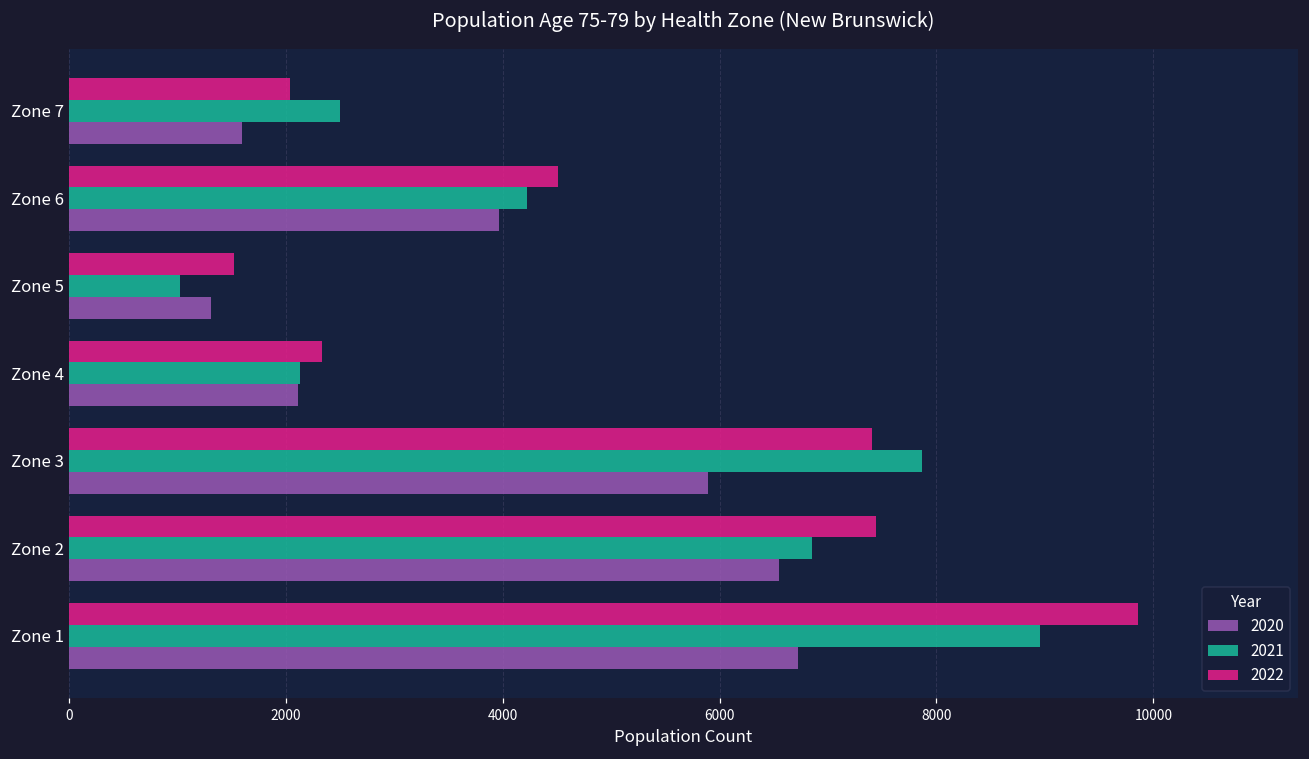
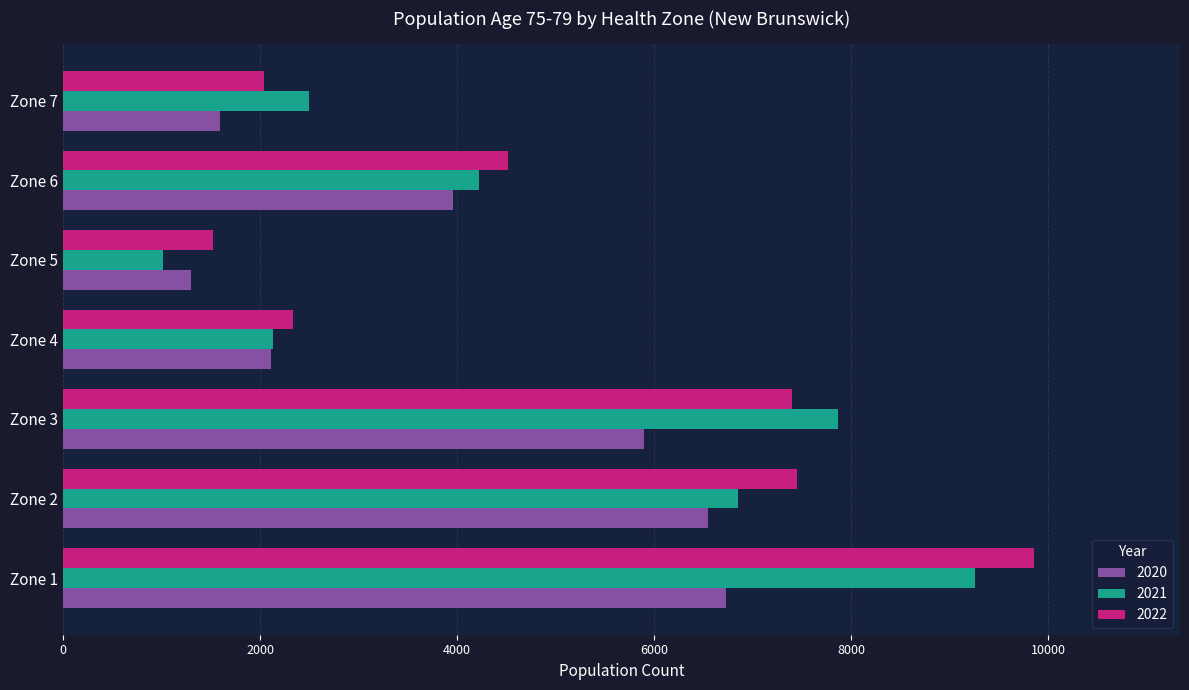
  {
    "2020": {
      "Zone 7": 1600,
      "Zone 6": 4000,
      "Zone 5": 1300,
      "Zone 4": 2100,
      "Zone 3": 5900,
      "Zone 2": 6600,
      "Zone 1": 6700
    },
    "2021": {
      "Zone 7": 2500,
      "Zone 6": 4200,
      "Zone 5": 1000,
      "Zone 4": 2100,
      "Zone 3": 7900,
      "Zone 2": 6900,
-     "Zone 1": 9000
+     "Zone 1": 9300
    },
    "2022": {
      "Zone 7": 2000,
      "Zone 6": 4500,
      "Zone 5": 1500,
      "Zone 4": 2300,
      "Zone 3": 7400,
      "Zone 2": 7400,
      "Zone 1": 9900
    }
  }
